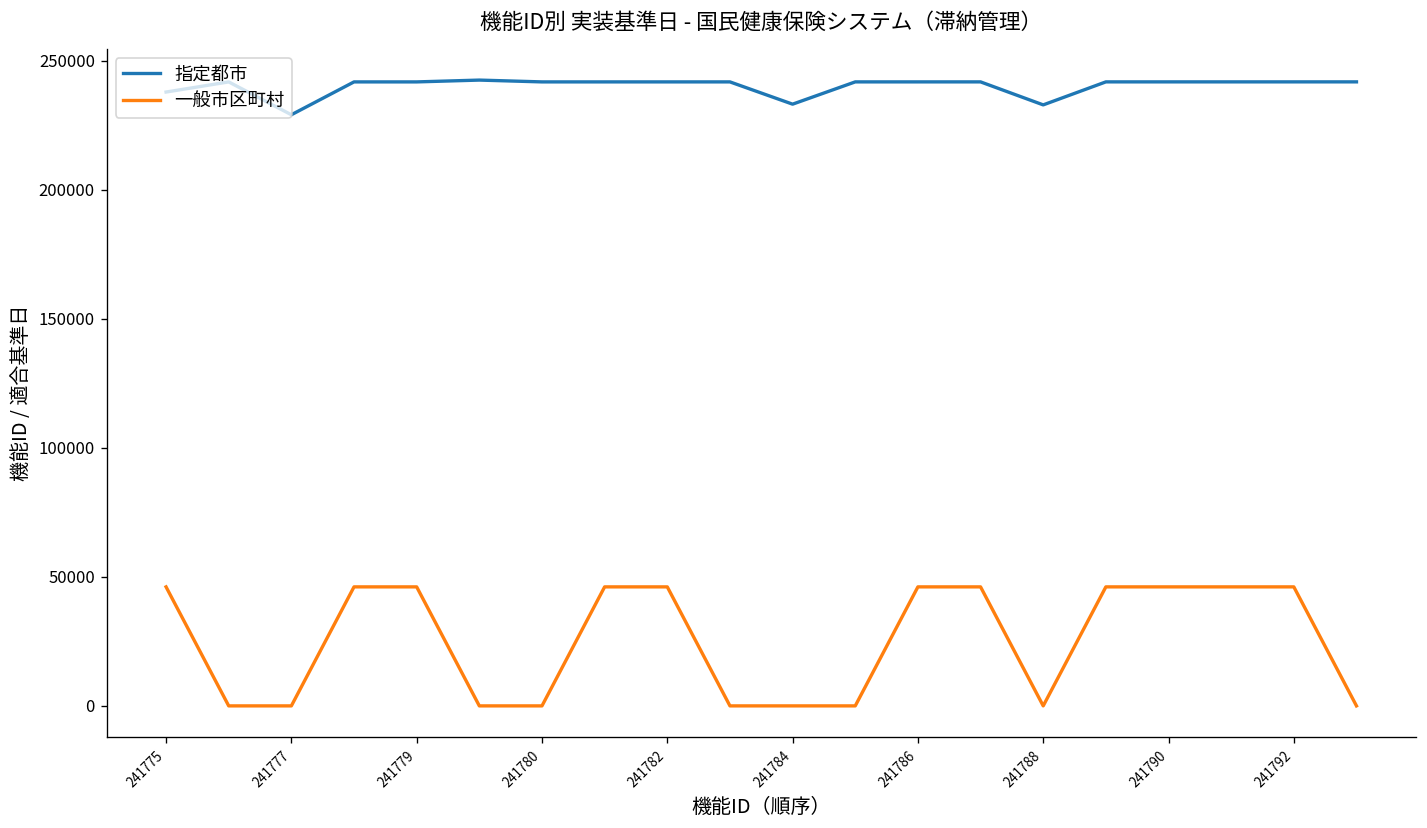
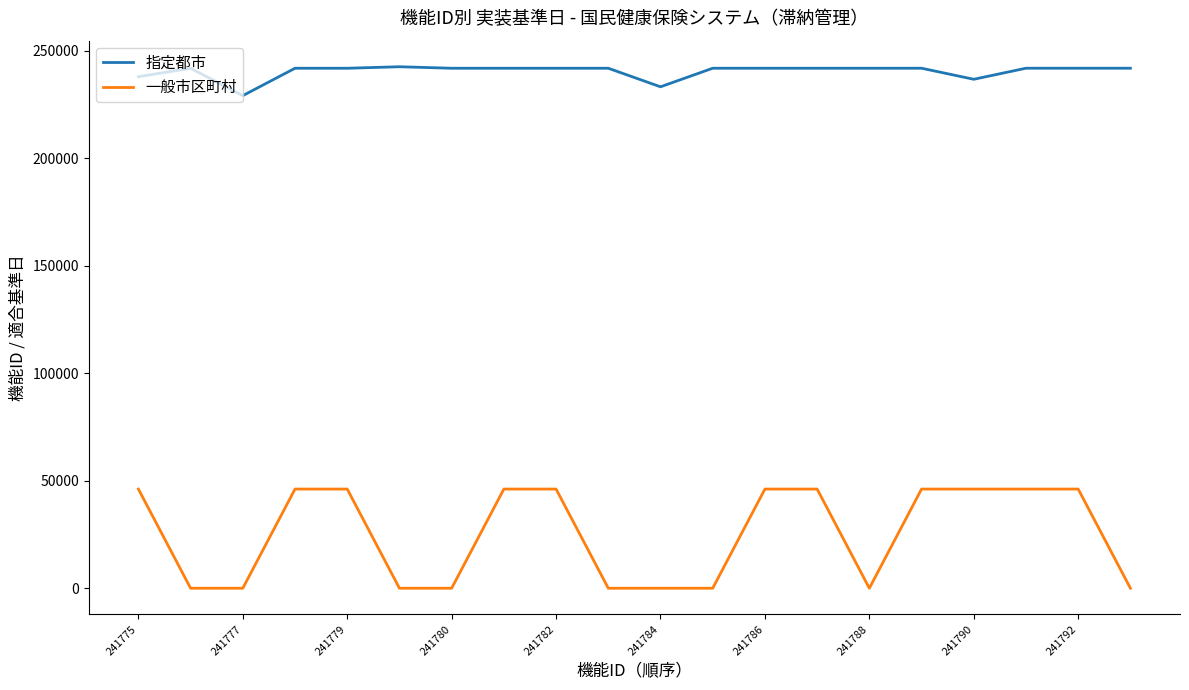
  {
    "指定都市": {
      "241779": 242000,
      "241780": 242000,
      "241782": 242000,
      "241784": 233000,
      "241786": 242000,
-     "241788": 233000,
-     "241790": 242000,
+     "241788": 242000,
+     "241790": 237000,
      "241792": 242000
    },
    "一般市区町村": {
      "241775": 46000,
      "241777": 0,
      "241779": 46000,
      "241780": 0,
      "241782": 46000,
      "241784": 0,
      "241786": 46000,
      "241788": 0,
      "241790": 46000,
      "241792": 46000
    }
  }
